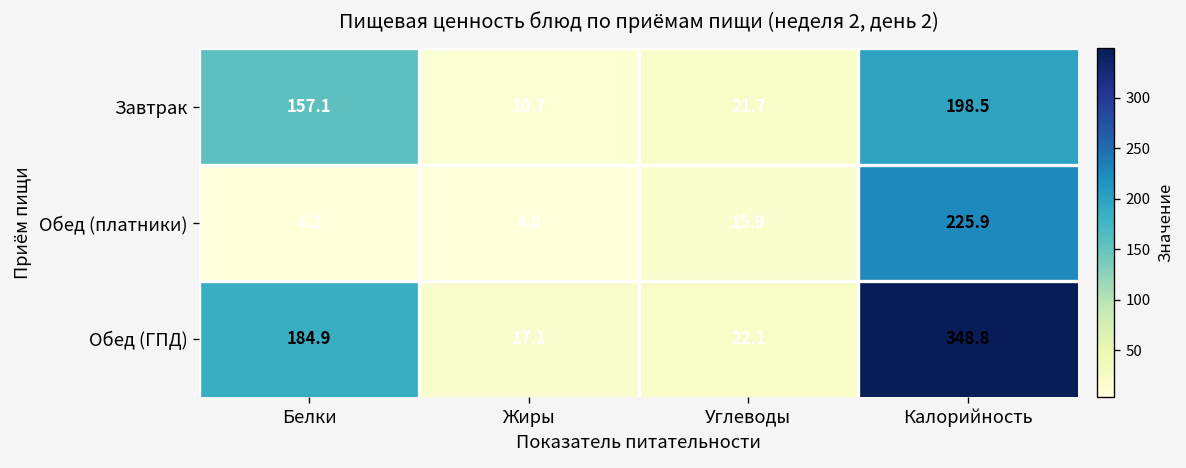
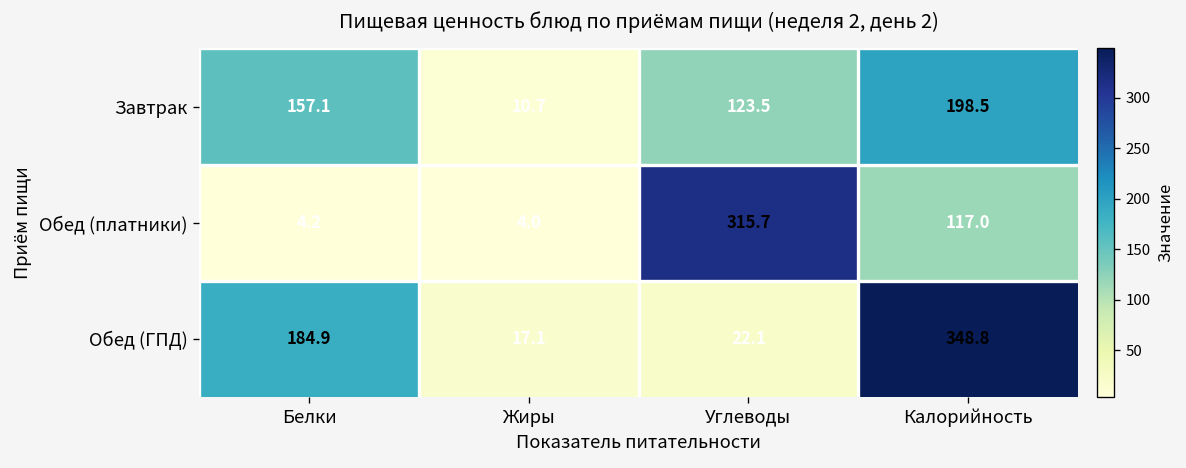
  {
    "Завтрак": {
      "Белки": 157.1,
-     "Углеводы": 21.7,
+     "Углеводы": 123.5,
      "Калорийность": 198.5
    },
    "Обед (платники)": {
-     "Углеводы": 15.9,
-     "Калорийность": 225.9
+     "Углеводы": 315.7,
+     "Калорийность": 117.0
    },
    "Обед (ГПД)": {
      "Белки": 184.9,
      "Жиры": 17.1,
      "Углеводы": 22.1,
      "Калорийность": 348.8
    }
  }
